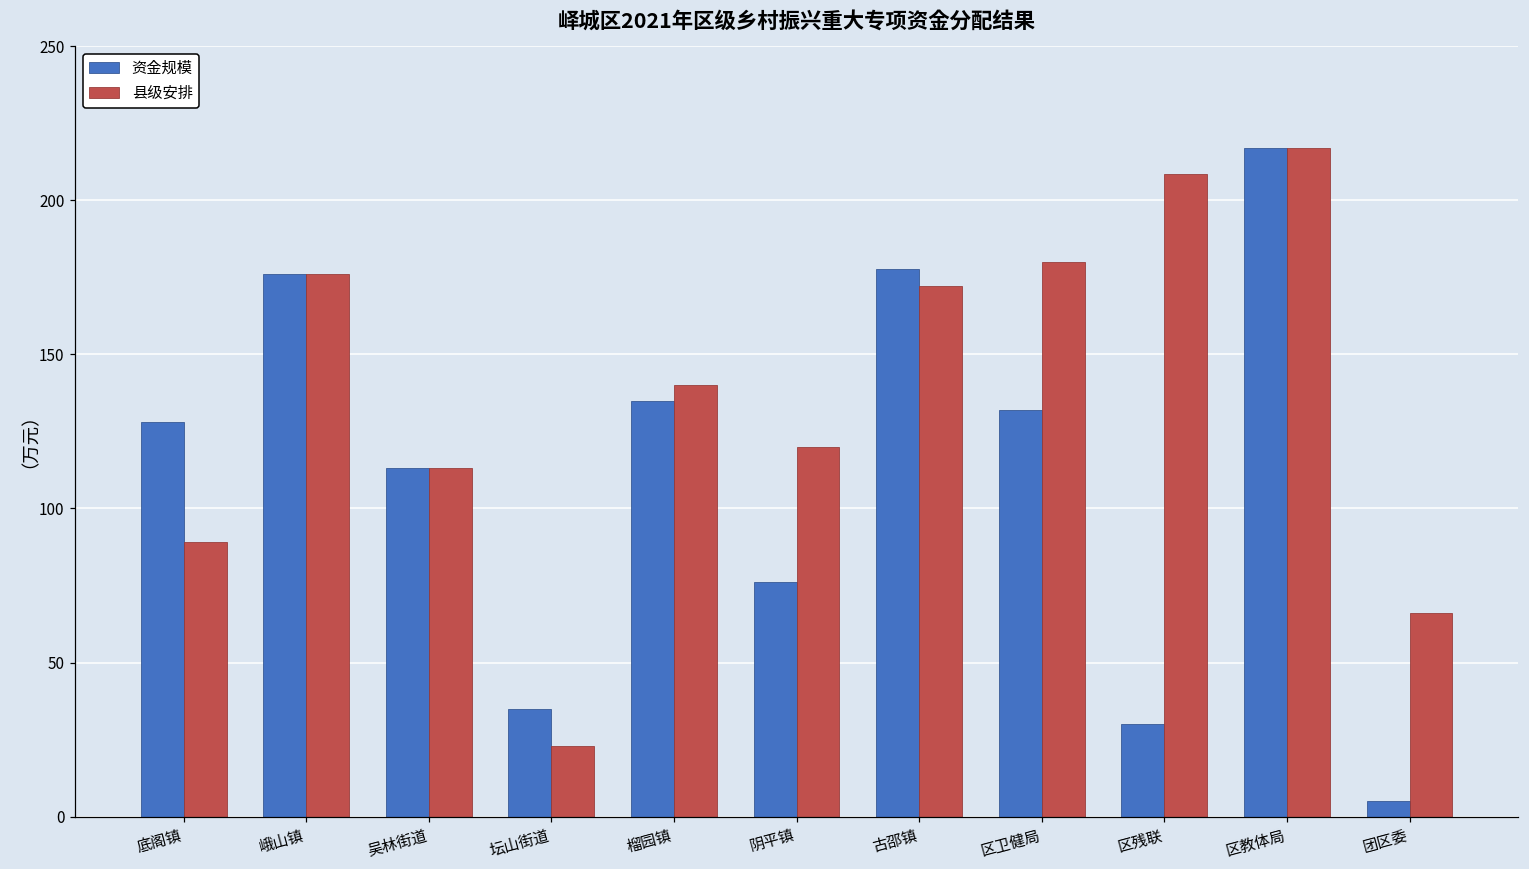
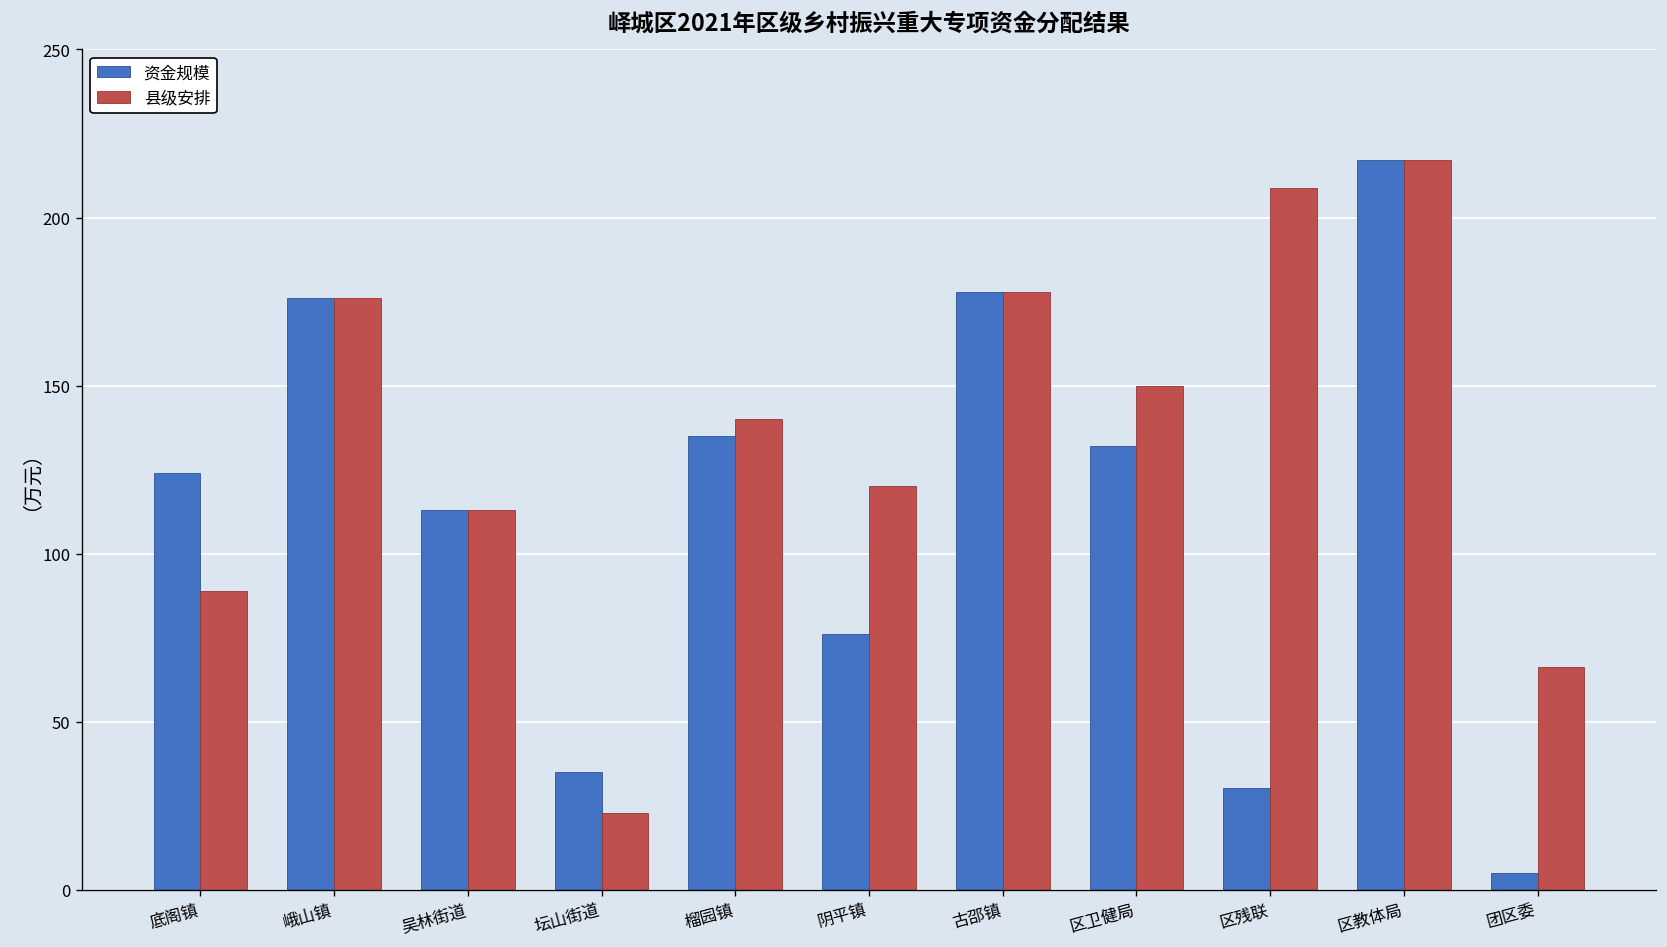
  {
    "资金规模": {
-     "底阁镇": 128,
+     "底阁镇": 124,
      "峨山镇": 176,
      "吴林街道": 113,
      "坛山街道": 35,
      "榴园镇": 135,
      "阴平镇": 76,
      "古邵镇": 178,
      "区卫健局": 132,
      "区残联": 30,
      "区教体局": 217,
      "团区委": 5
    },
    "县级安排": {
      "底阁镇": 89,
      "峨山镇": 176,
      "吴林街道": 113,
      "坛山街道": 23,
      "榴园镇": 140,
      "阴平镇": 120,
-     "古邵镇": 172,
-     "区卫健局": 180,
+     "古邵镇": 178,
+     "区卫健局": 150,
      "区残联": 209,
      "区教体局": 217,
      "团区委": 66
    }
  }
